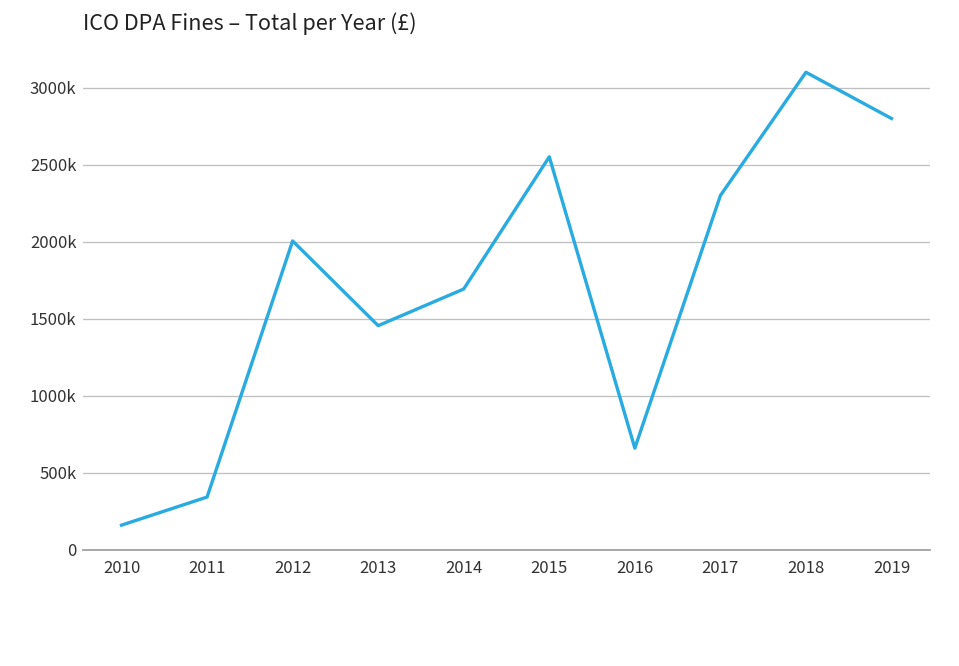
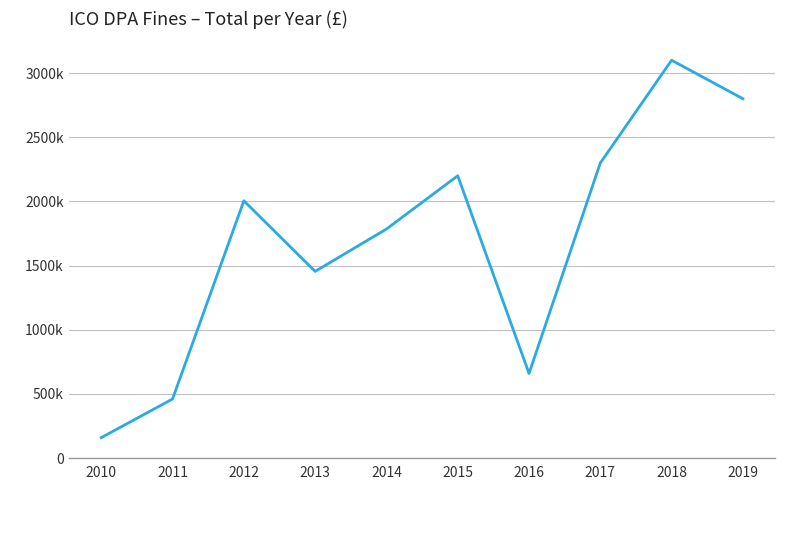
  {
    "2010": 160000,
-   "2011": 340000,
+   "2011": 460000,
    "2012": 2010000,
    "2013": 1460000,
-   "2014": 1690000,
-   "2015": 2550000,
+   "2014": 1790000,
+   "2015": 2200000,
    "2016": 660000,
    "2017": 2300000,
    "2018": 3100000,
    "2019": 2800000
  }
